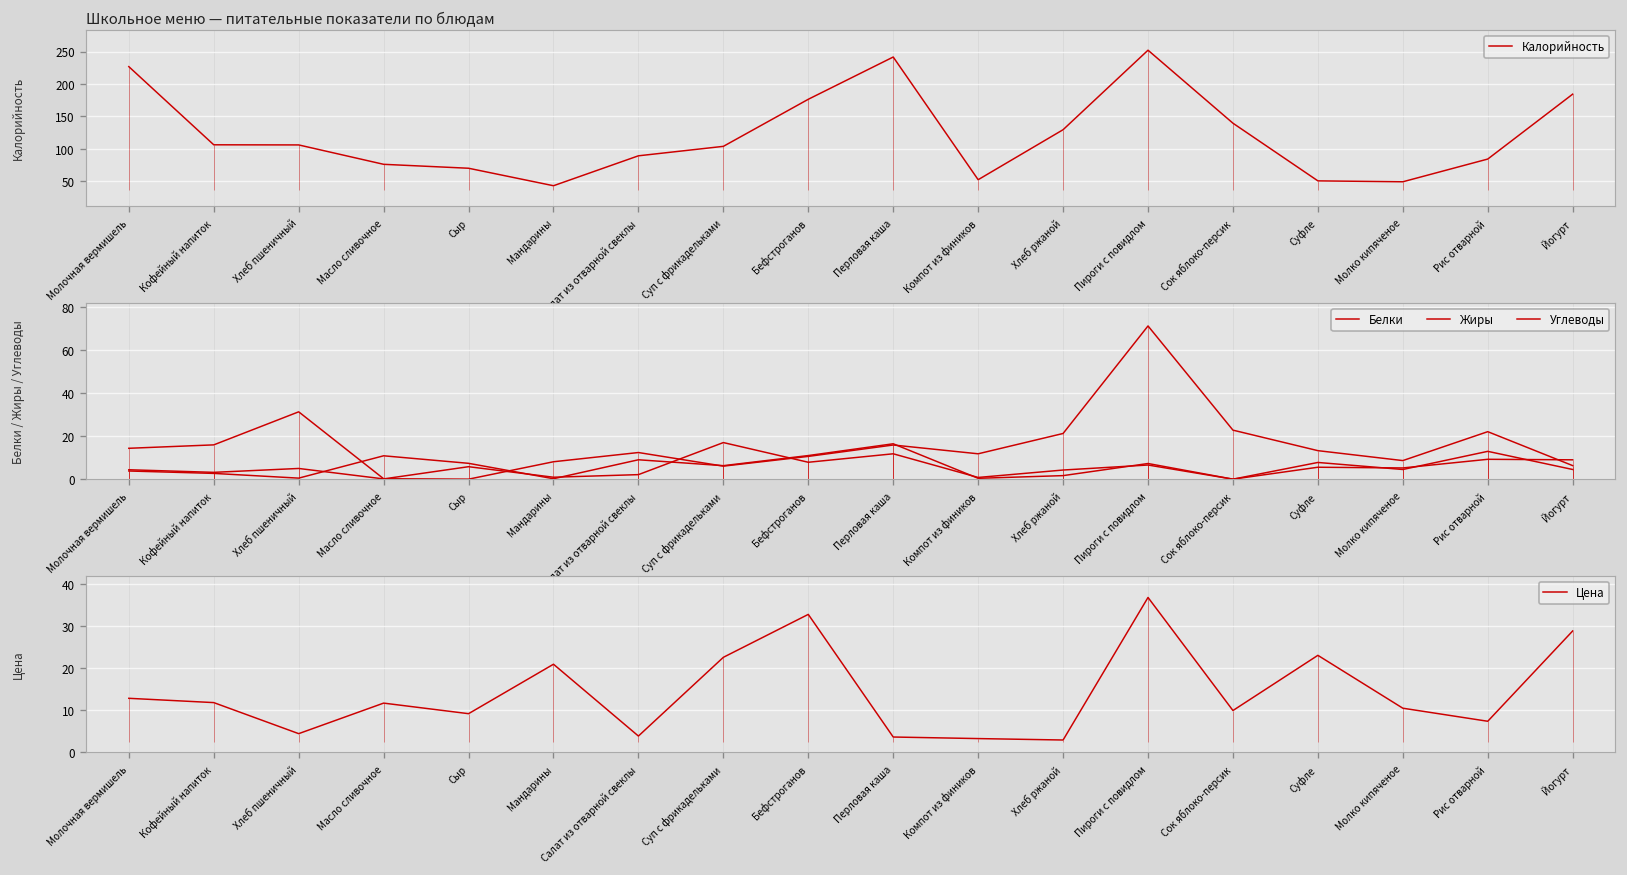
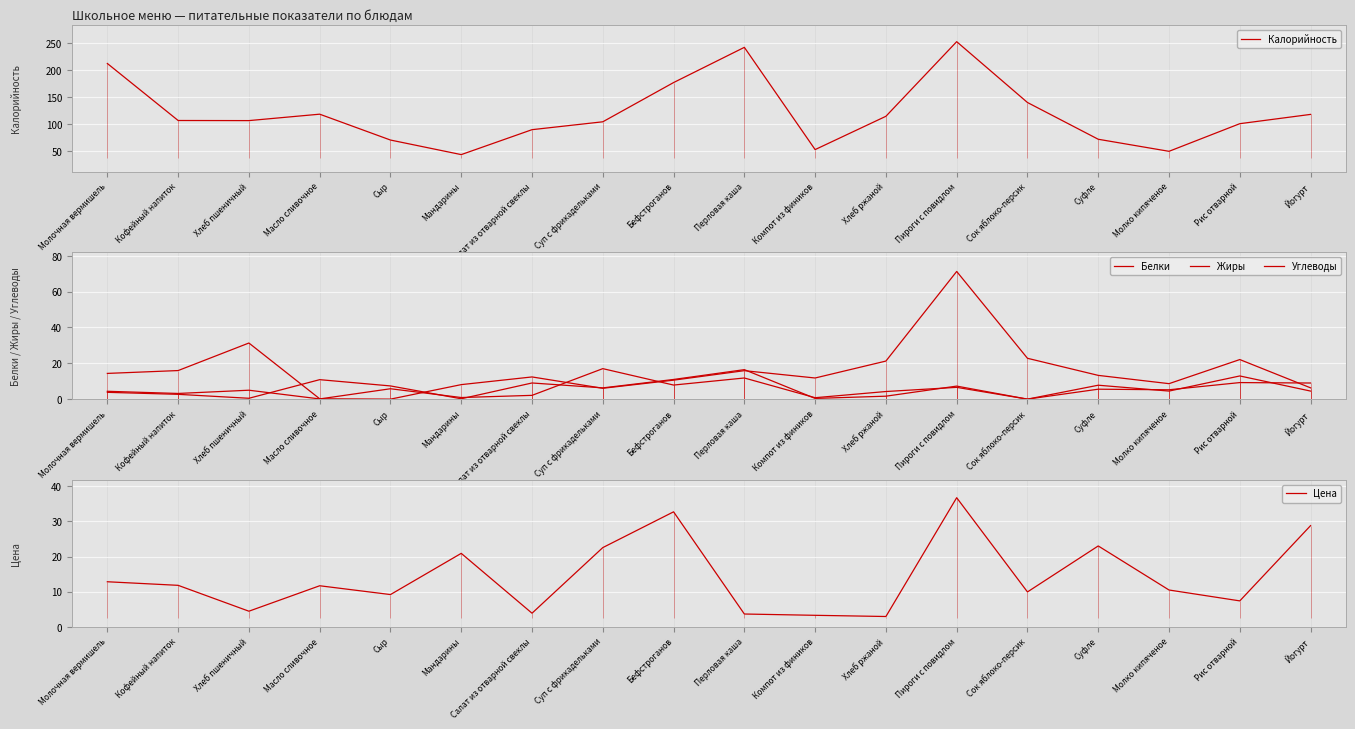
  {
    "Школьное меню — питательные показатели по блюдам": {
-     "Молочная вермишель": 230,
+     "Молочная вермишель": 210,
      "Кофейный напиток": 110,
      "Хлеб пшеничный": 110,
-     "Масло сливочное": 80,
+     "Масло сливочное": 120,
      "Сыр": 70,
      "Мандарины": 40,
      "Салат из отварной свеклы": 90,
      "Суп с фрикадельками": 100,
      "Бефстроганов": 180,
      "Перловая каша": 240,
      "Компот из фиников": 50,
-     "Хлеб ржаной": 130,
+     "Хлеб ржаной": 110,
      "Пироги с повидлом": 250,
      "Сок яблоко-персик": 140,
-     "Суфле": 50,
+     "Суфле": 70,
      "Молко кипяченое": 50,
-     "Рис отварной": 80,
-     "Йогурт": 180
+     "Рис отварной": 100,
+     "Йогурт": 120
    }
  }
